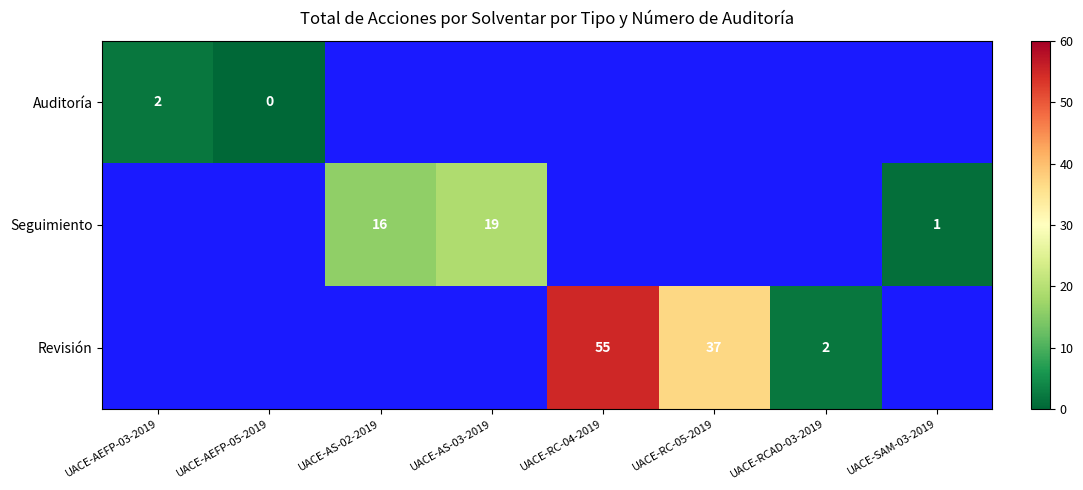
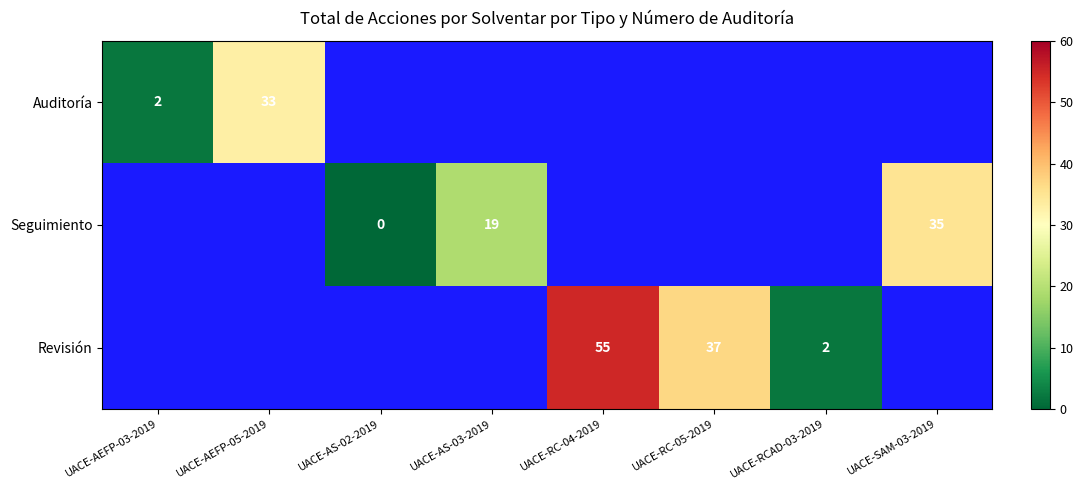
  {
    "Auditoría": {
      "UACE-AEFP-03-2019": 2,
-     "UACE-AEFP-05-2019": 0
+     "UACE-AEFP-05-2019": 33
    },
    "Seguimiento": {
-     "UACE-AS-02-2019": 16,
+     "UACE-AS-02-2019": 0,
      "UACE-AS-03-2019": 19,
-     "UACE-SAM-03-2019": 1
+     "UACE-SAM-03-2019": 35
    },
    "Revisión": {
      "UACE-RC-04-2019": 55,
      "UACE-RC-05-2019": 37,
      "UACE-RCAD-03-2019": 2
    }
  }
